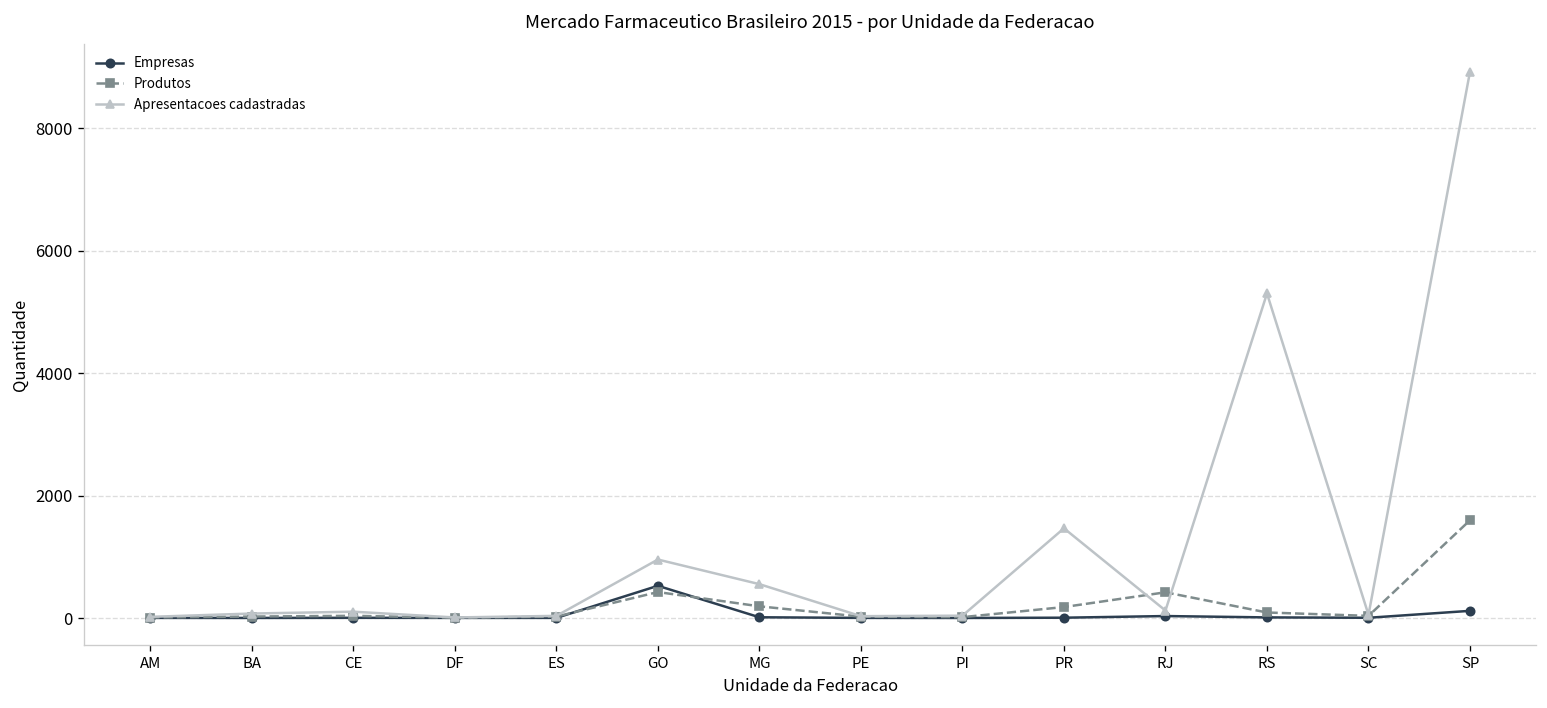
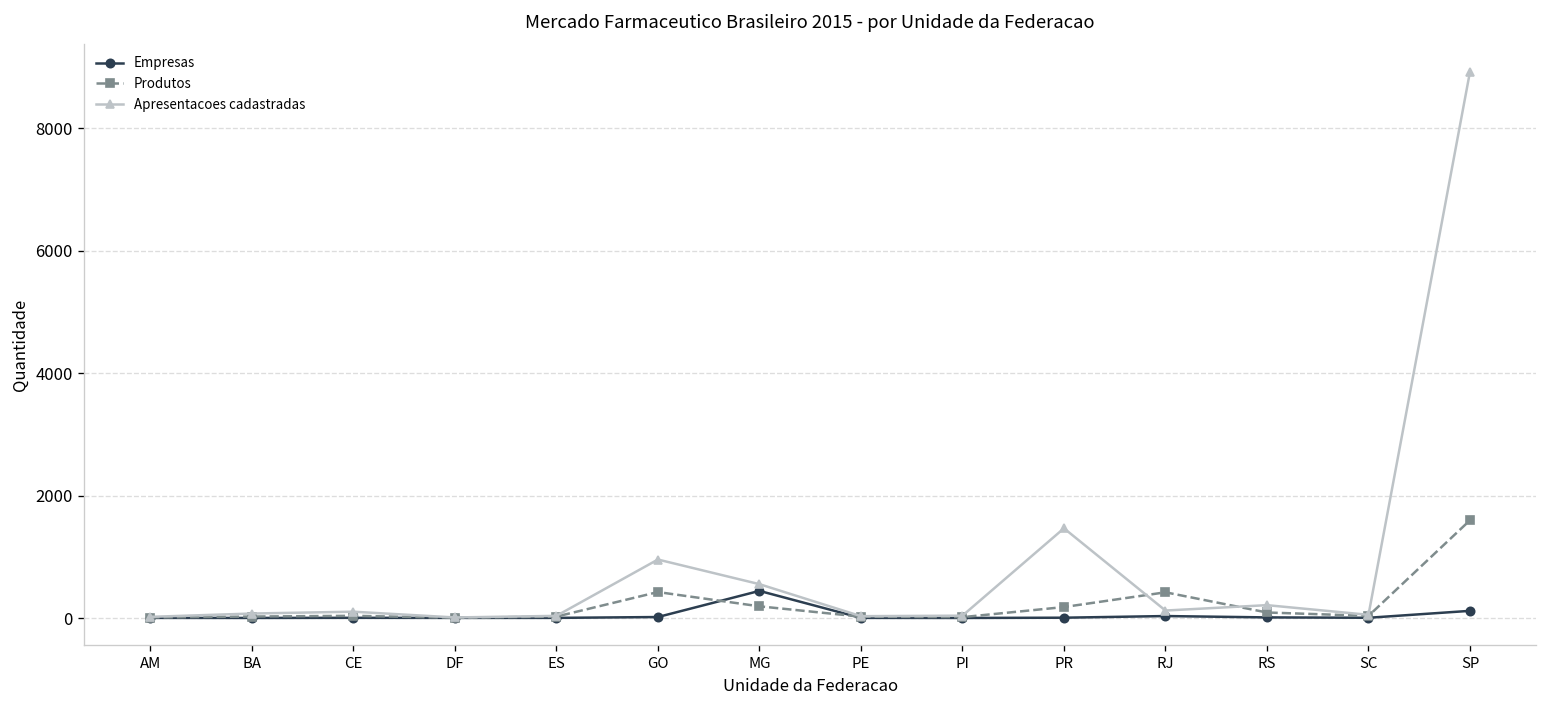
  {
    "Empresas": {
-     "GO": 500,
-     "MG": 0,
+     "GO": 0,
+     "MG": 400,
      "PR": 0,
      "RJ": 0,
      "RS": 0,
      "SP": 100
    },
    "Produtos": {
      "GO": 400,
      "MG": 200,
      "PR": 200,
      "RJ": 400,
      "RS": 100,
      "SP": 1600
    },
    "Apresentacoes cadastradas": {
      "CE": 100,
      "GO": 1000,
      "MG": 600,
      "PR": 1500,
      "RJ": 100,
-     "RS": 5300,
+     "RS": 200,
      "SP": 8900
    }
  }
